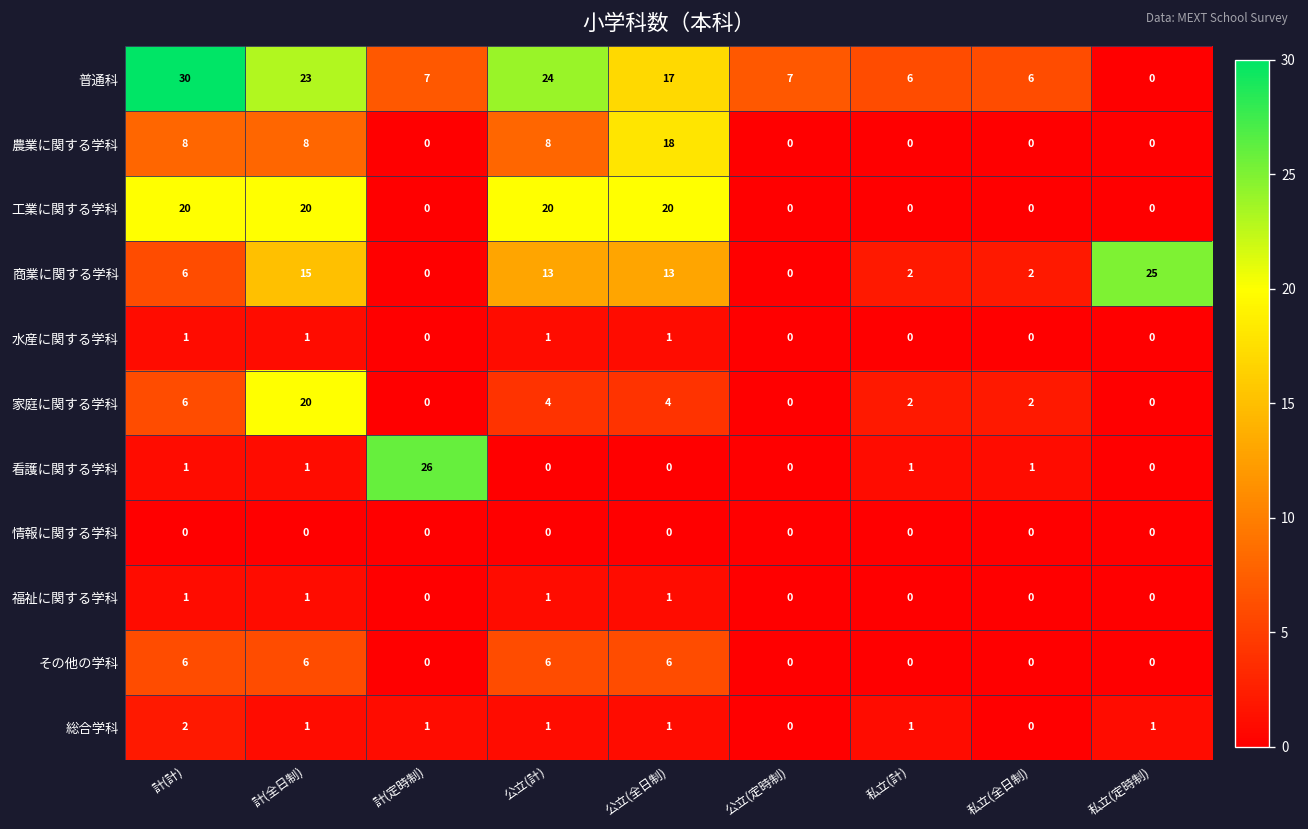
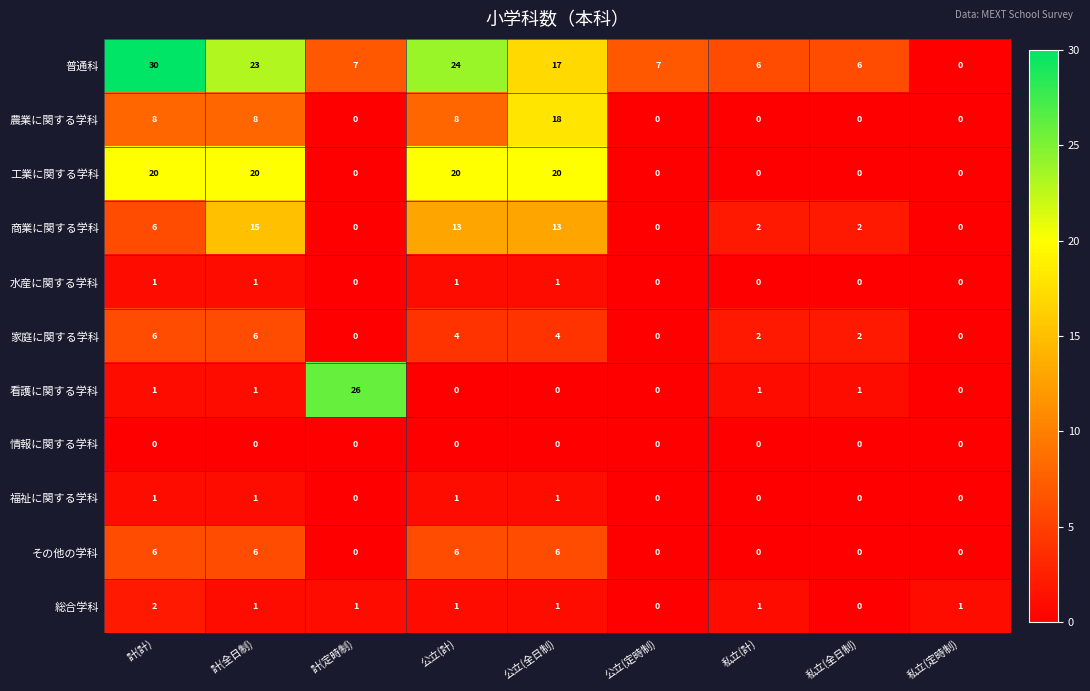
  {
    "普通科": {
      "計(計)": 30,
      "計(全日制)": 23,
      "計(定時制)": 7,
      "公立(計)": 24,
      "公立(全日制)": 17,
      "公立(定時制)": 7,
      "私立(計)": 6,
      "私立(全日制)": 6,
      "私立(定時制)": 0
    },
    "農業に関する学科": {
      "計(計)": 8,
      "計(全日制)": 8,
      "計(定時制)": 0,
      "公立(計)": 8,
      "公立(全日制)": 18,
      "公立(定時制)": 0,
      "私立(計)": 0,
      "私立(全日制)": 0,
      "私立(定時制)": 0
    },
    "工業に関する学科": {
      "計(計)": 20,
      "計(全日制)": 20,
      "計(定時制)": 0,
      "公立(計)": 20,
      "公立(全日制)": 20,
      "公立(定時制)": 0,
      "私立(計)": 0,
      "私立(全日制)": 0,
      "私立(定時制)": 0
    },
    "商業に関する学科": {
      "計(計)": 6,
      "計(全日制)": 15,
      "計(定時制)": 0,
      "公立(計)": 13,
      "公立(全日制)": 13,
      "公立(定時制)": 0,
      "私立(計)": 2,
      "私立(全日制)": 2,
-     "私立(定時制)": 25
+     "私立(定時制)": 0
    },
    "水産に関する学科": {
      "計(計)": 1,
      "計(全日制)": 1,
      "計(定時制)": 0,
      "公立(計)": 1,
      "公立(全日制)": 1,
      "公立(定時制)": 0,
      "私立(計)": 0,
      "私立(全日制)": 0,
      "私立(定時制)": 0
    },
    "家庭に関する学科": {
      "計(計)": 6,
-     "計(全日制)": 20,
+     "計(全日制)": 6,
      "計(定時制)": 0,
      "公立(計)": 4,
      "公立(全日制)": 4,
      "公立(定時制)": 0,
      "私立(計)": 2,
      "私立(全日制)": 2,
      "私立(定時制)": 0
    },
    "看護に関する学科": {
      "計(計)": 1,
      "計(全日制)": 1,
      "計(定時制)": 26,
      "公立(計)": 0,
      "公立(全日制)": 0,
      "公立(定時制)": 0,
      "私立(計)": 1,
      "私立(全日制)": 1,
      "私立(定時制)": 0
    },
    "情報に関する学科": {
      "計(計)": 0,
      "計(全日制)": 0,
      "計(定時制)": 0,
      "公立(計)": 0,
      "公立(全日制)": 0,
      "公立(定時制)": 0,
      "私立(計)": 0,
      "私立(全日制)": 0,
      "私立(定時制)": 0
    },
    "福祉に関する学科": {
      "計(計)": 1,
      "計(全日制)": 1,
      "計(定時制)": 0,
      "公立(計)": 1,
      "公立(全日制)": 1,
      "公立(定時制)": 0,
      "私立(計)": 0,
      "私立(全日制)": 0,
      "私立(定時制)": 0
    },
    "その他の学科": {
      "計(計)": 6,
      "計(全日制)": 6,
      "計(定時制)": 0,
      "公立(計)": 6,
      "公立(全日制)": 6,
      "公立(定時制)": 0,
      "私立(計)": 0,
      "私立(全日制)": 0,
      "私立(定時制)": 0
    },
    "総合学科": {
      "計(計)": 2,
      "計(全日制)": 1,
      "計(定時制)": 1,
      "公立(計)": 1,
      "公立(全日制)": 1,
      "公立(定時制)": 0,
      "私立(計)": 1,
      "私立(全日制)": 0,
      "私立(定時制)": 1
    }
  }
